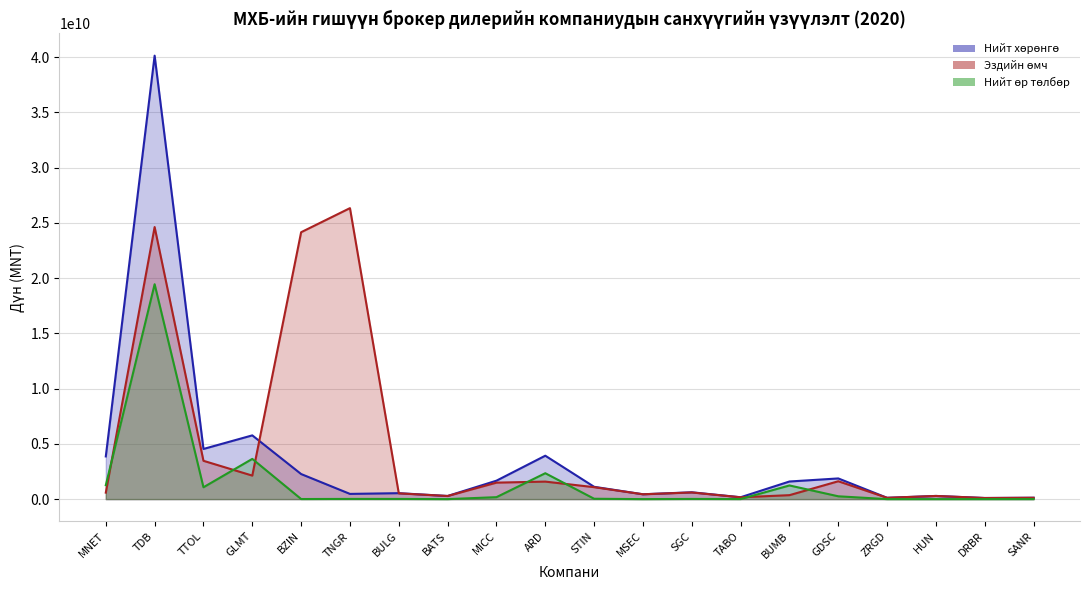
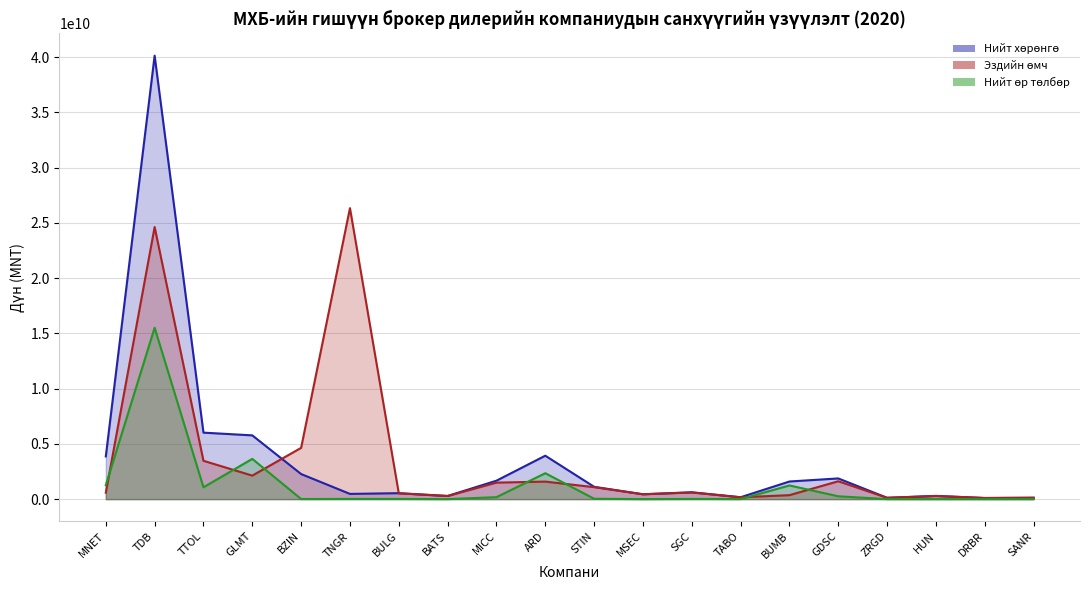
  {
    "Нийт хөрөнгө": {
      "MNET": 3900000000,
      "TDB": 40100000000,
-     "TTOL": 4500000000,
+     "TTOL": 6000000000,
      "GLMT": 5800000000,
      "BZIN": 2300000000,
      "TNGR": 500000000,
      "ARD": 3900000000,
      "BUMB": 1600000000,
      "GDSC": 1900000000
    },
    "Эздийн өмч": {
      "MNET": 600000000,
      "TDB": 24600000000,
      "TTOL": 3500000000,
      "GLMT": 2100000000,
-     "BZIN": 24100000000,
+     "BZIN": 4600000000,
      "TNGR": 26300000000,
      "ARD": 1600000000,
      "BUMB": 400000000,
      "GDSC": 1600000000
    },
    "Нийт өр төлбөр": {
      "MNET": 1300000000,
-     "TDB": 19400000000,
+     "TDB": 15500000000,
      "TTOL": 1100000000,
      "GLMT": 3600000000,
      "BZIN": 0,
      "TNGR": 0,
      "BULG": 0,
      "BATS": 0,
      "MICC": 200000000,
      "ARD": 2300000000,
      "STIN": 0,
      "MSEC": 0,
      "SGC": 0,
      "BUMB": 1200000000,
      "GDSC": 300000000,
      "HUN": 0
    }
  }
